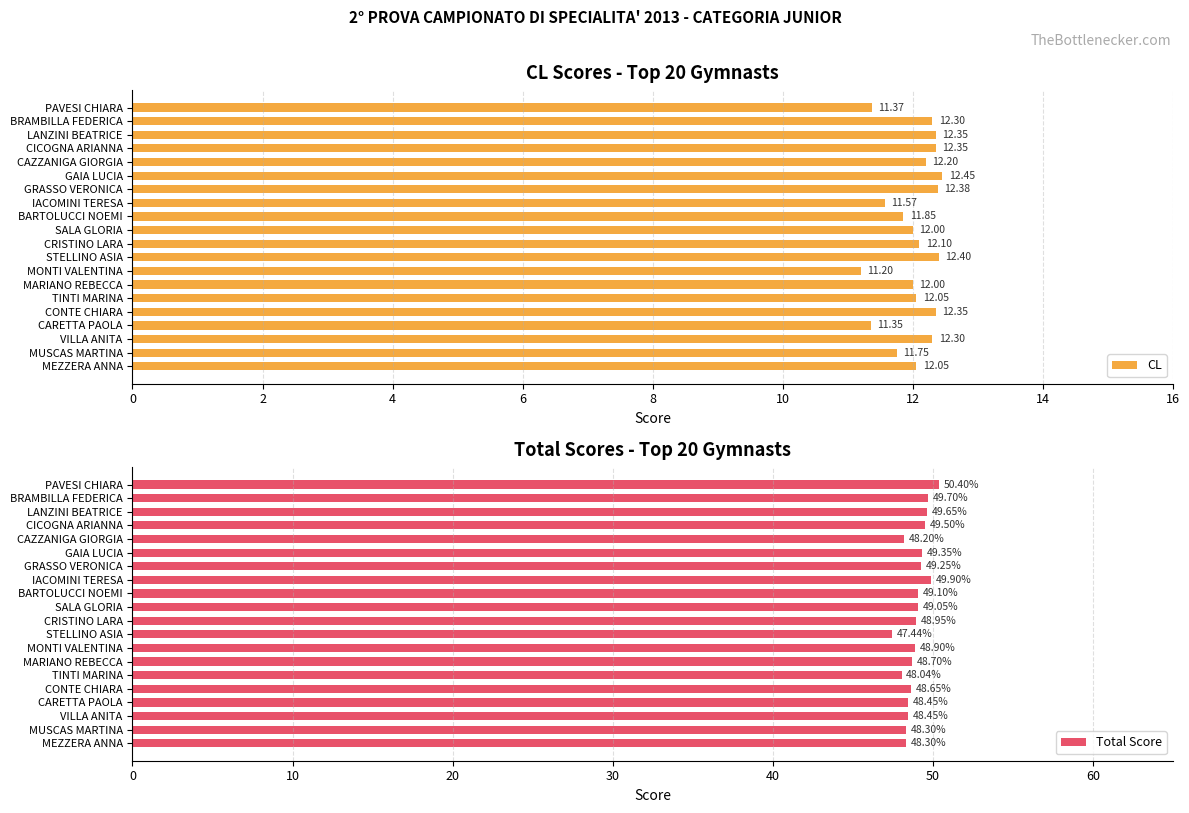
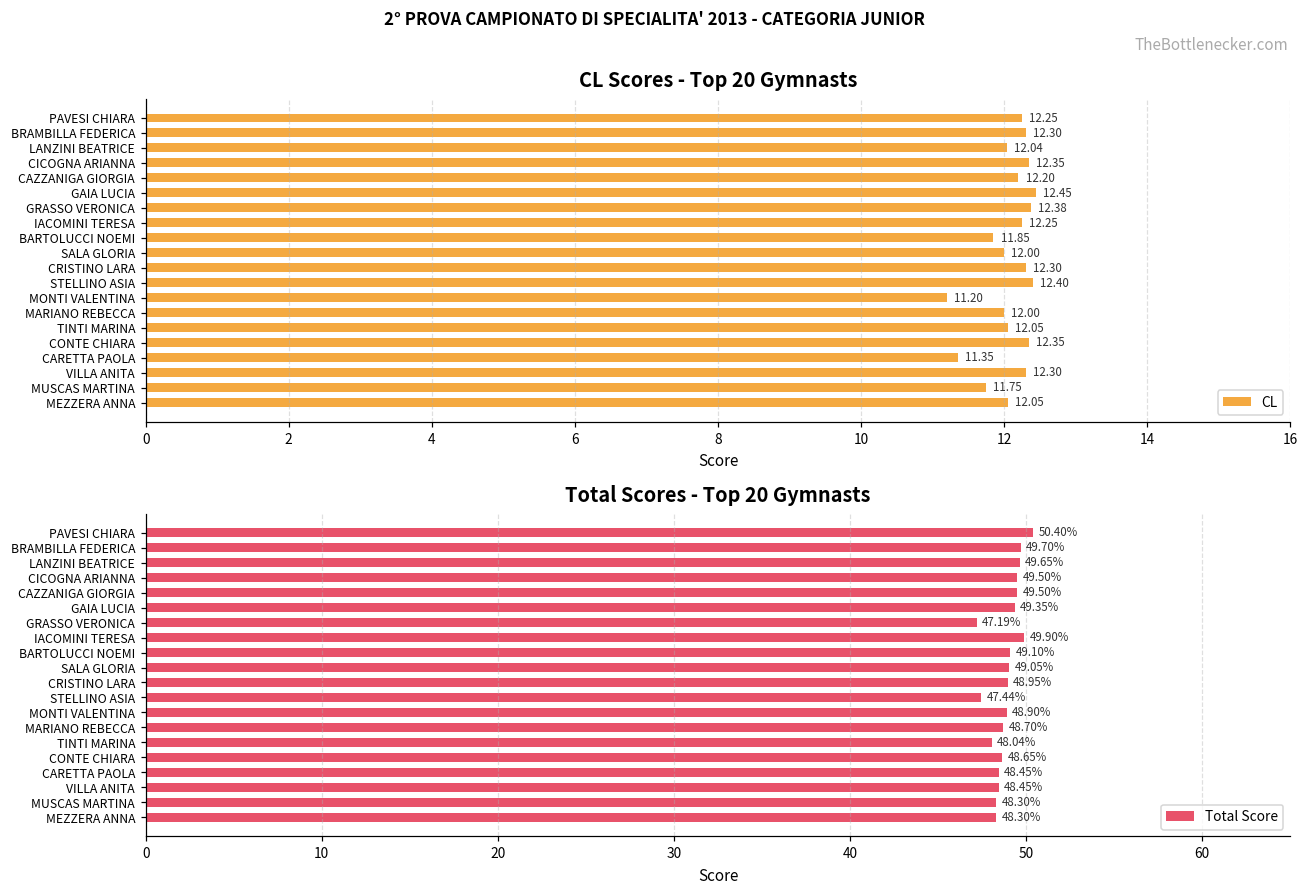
  {
    "CL Scores - Top 20 Gymnasts": {
-     "PAVESI CHIARA": "11.37",
+     "PAVESI CHIARA": "12.25",
      "BRAMBILLA FEDERICA": "12.30",
-     "LANZINI BEATRICE": "12.35",
+     "LANZINI BEATRICE": "12.04",
      "CICOGNA ARIANNA": "12.35",
      "CAZZANIGA GIORGIA": "12.20",
      "GAIA LUCIA": "12.45",
      "GRASSO VERONICA": "12.38",
-     "IACOMINI TERESA": "11.57",
+     "IACOMINI TERESA": "12.25",
      "BARTOLUCCI NOEMI": "11.85",
      "SALA GLORIA": "12.00",
-     "CRISTINO LARA": "12.10",
+     "CRISTINO LARA": "12.30",
      "STELLINO ASIA": "12.40",
      "MONTI VALENTINA": "11.20",
      "MARIANO REBECCA": "12.00",
      "TINTI MARINA": "12.05",
      "CONTE CHIARA": "12.35",
      "CARETTA PAOLA": "11.35",
      "VILLA ANITA": "12.30",
      "MUSCAS MARTINA": "11.75",
      "MEZZERA ANNA": "12.05"
    },
    "Total Scores - Top 20 Gymnasts": {
      "PAVESI CHIARA": "50.40%",
      "BRAMBILLA FEDERICA": "49.70%",
      "LANZINI BEATRICE": "49.65%",
      "CICOGNA ARIANNA": "49.50%",
-     "CAZZANIGA GIORGIA": "48.20%",
+     "CAZZANIGA GIORGIA": "49.50%",
      "GAIA LUCIA": "49.35%",
-     "GRASSO VERONICA": "49.25%",
+     "GRASSO VERONICA": "47.19%",
      "IACOMINI TERESA": "49.90%",
      "BARTOLUCCI NOEMI": "49.10%",
      "SALA GLORIA": "49.05%",
      "CRISTINO LARA": "48.95%",
      "STELLINO ASIA": "47.44%",
      "MONTI VALENTINA": "48.90%",
      "MARIANO REBECCA": "48.70%",
      "TINTI MARINA": "48.04%",
      "CONTE CHIARA": "48.65%",
      "CARETTA PAOLA": "48.45%",
      "VILLA ANITA": "48.45%",
      "MUSCAS MARTINA": "48.30%",
      "MEZZERA ANNA": "48.30%"
    }
  }
